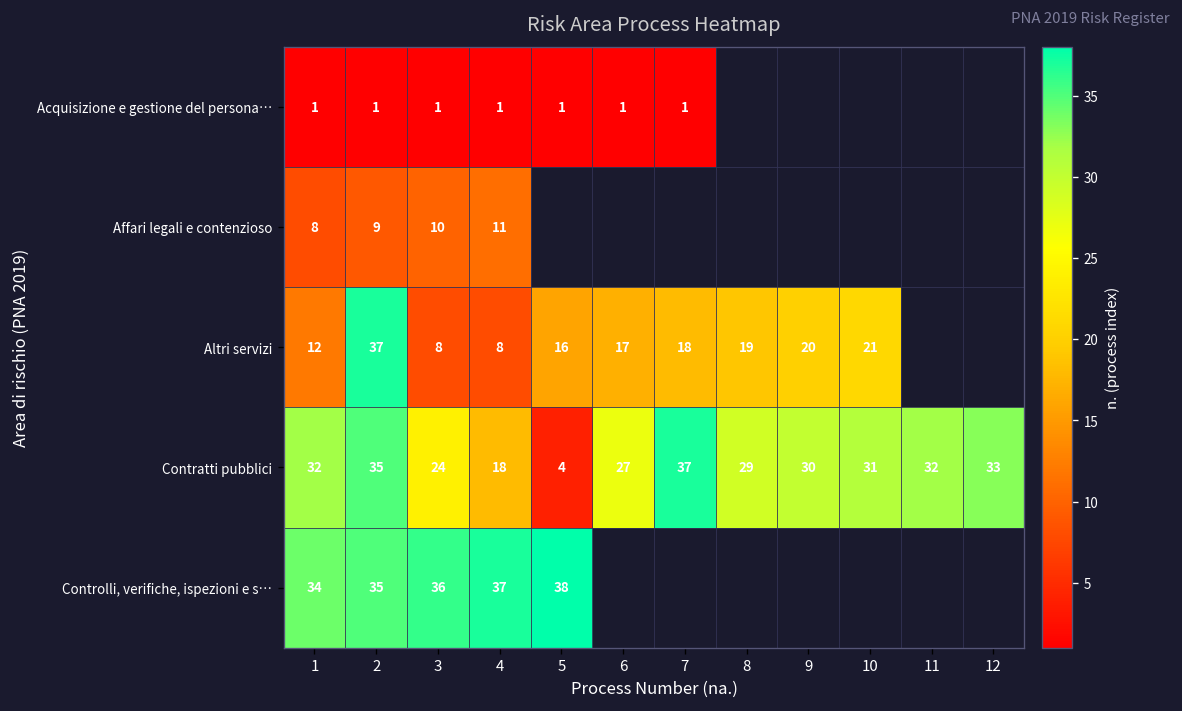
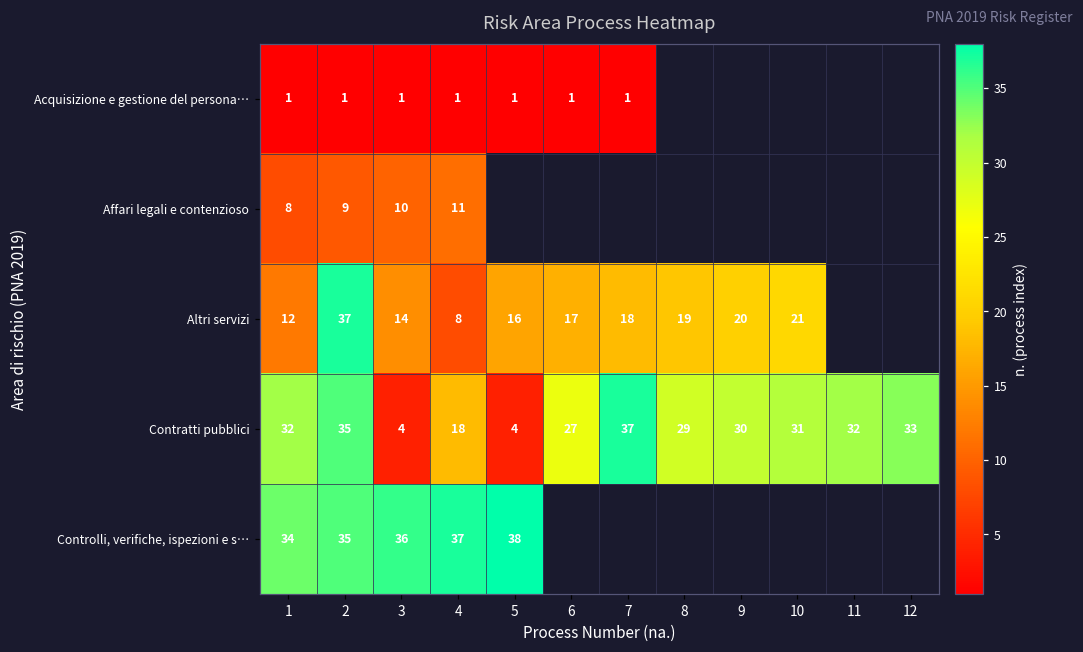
  {
    "Acquisizione e gestione del persona…": {
      "1": 1,
      "2": 1,
      "3": 1,
      "4": 1,
      "5": 1,
      "6": 1,
      "7": 1
    },
    "Affari legali e contenzioso": {
      "1": 8,
      "2": 9,
      "3": 10,
      "4": 11
    },
    "Altri servizi": {
      "1": 12,
      "2": 37,
-     "3": 8,
+     "3": 14,
      "4": 8,
      "5": 16,
      "6": 17,
      "7": 18,
      "8": 19,
      "9": 20,
      "10": 21
    },
    "Contratti pubblici": {
      "1": 32,
      "2": 35,
-     "3": 24,
+     "3": 4,
      "4": 18,
      "5": 4,
      "6": 27,
      "7": 37,
      "8": 29,
      "9": 30,
      "10": 31,
      "11": 32,
      "12": 33
    },
    "Controlli, verifiche, ispezioni e s…": {
      "1": 34,
      "2": 35,
      "3": 36,
      "4": 37,
      "5": 38
    }
  }
